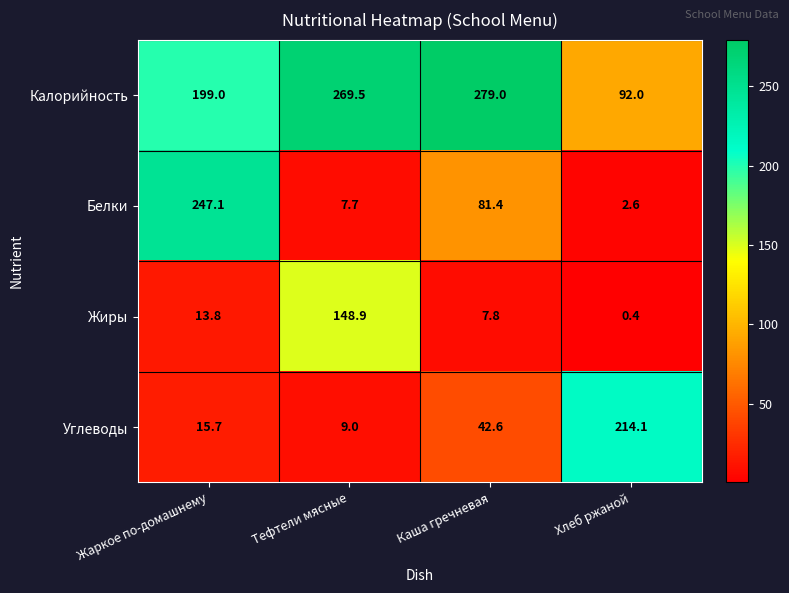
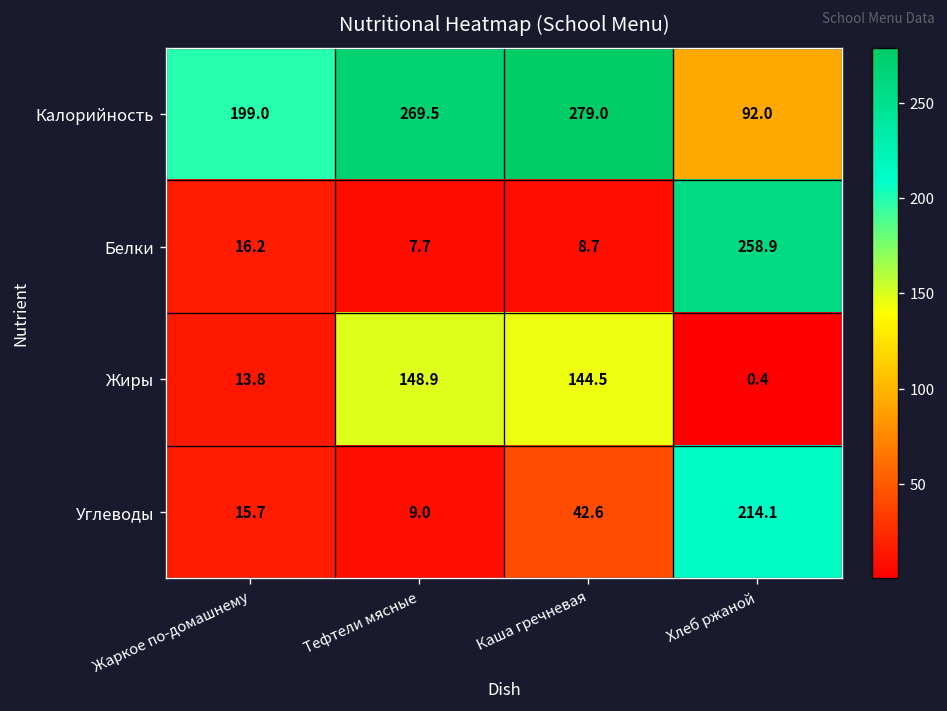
  {
    "Калорийность": {
      "Жаркое по-домашнему": 199.0,
      "Тефтели мясные": 269.5,
      "Каша гречневая": 279.0,
      "Хлеб ржаной": 92.0
    },
    "Белки": {
-     "Жаркое по-домашнему": 247.1,
+     "Жаркое по-домашнему": 16.2,
      "Тефтели мясные": 7.7,
-     "Каша гречневая": 81.4,
-     "Хлеб ржаной": 2.6
+     "Каша гречневая": 8.7,
+     "Хлеб ржаной": 258.9
    },
    "Жиры": {
      "Жаркое по-домашнему": 13.8,
      "Тефтели мясные": 148.9,
-     "Каша гречневая": 7.8,
+     "Каша гречневая": 144.5,
      "Хлеб ржаной": 0.4
    },
    "Углеводы": {
      "Жаркое по-домашнему": 15.7,
      "Тефтели мясные": 9.0,
      "Каша гречневая": 42.6,
      "Хлеб ржаной": 214.1
    }
  }
